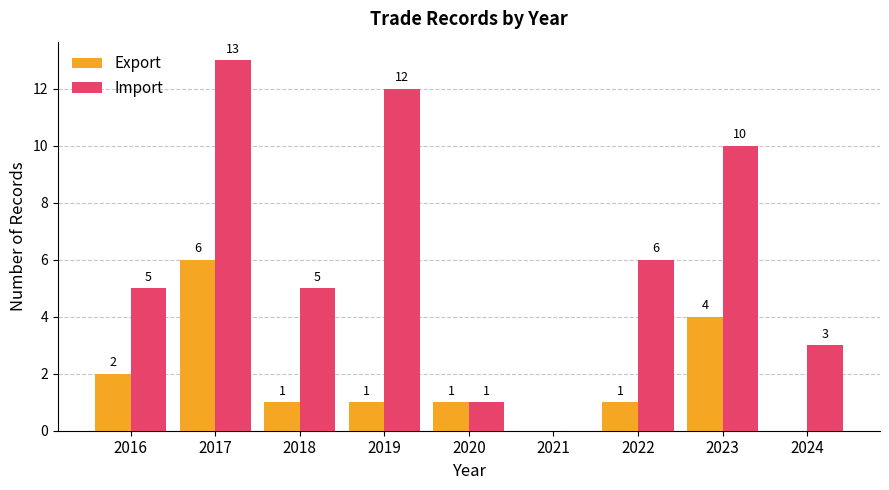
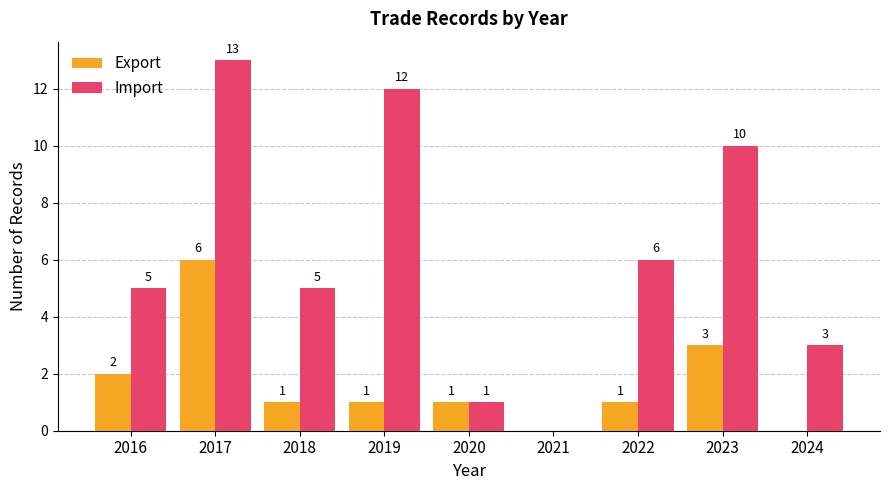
  {
    "Export": {
      "2016": 2,
      "2017": 6,
      "2018": 1,
      "2019": 1,
      "2020": 1,
      "2022": 1,
-     "2023": 4
+     "2023": 3
    },
    "Import": {
      "2016": 5,
      "2017": 13,
      "2018": 5,
      "2019": 12,
      "2020": 1,
      "2022": 6,
      "2023": 10,
      "2024": 3
    }
  }
